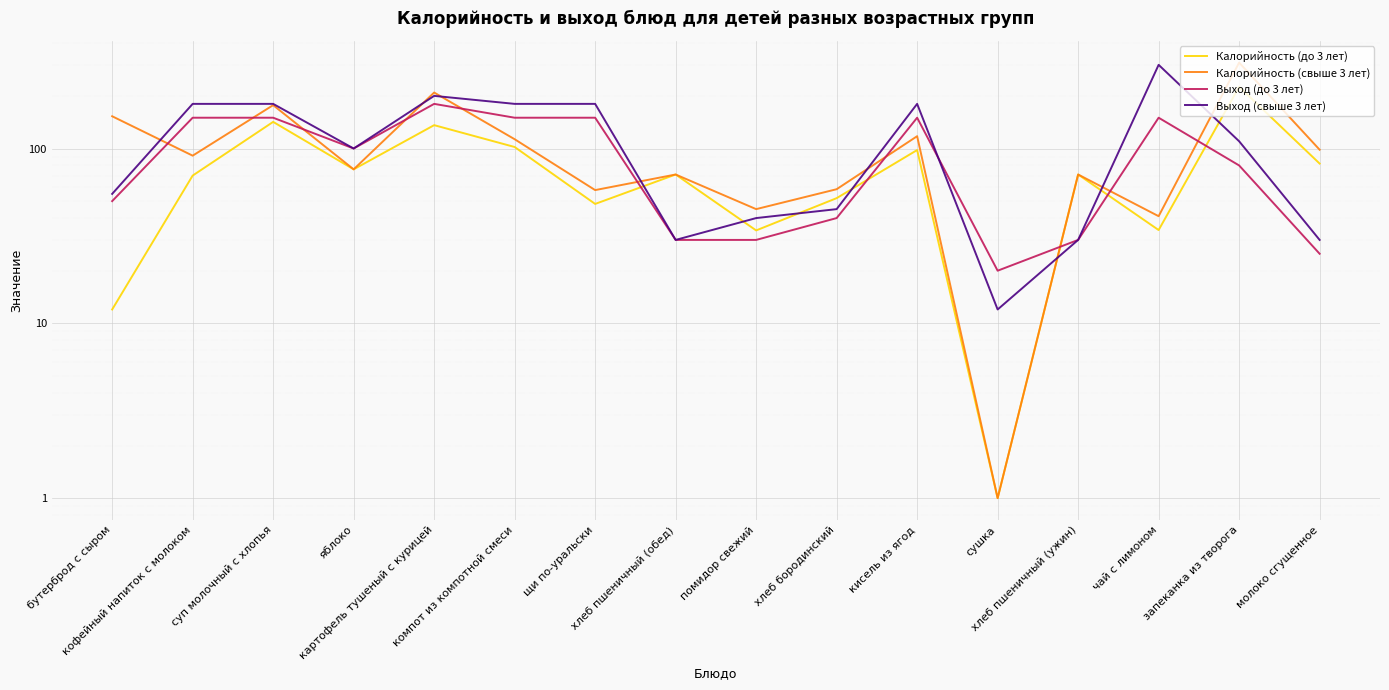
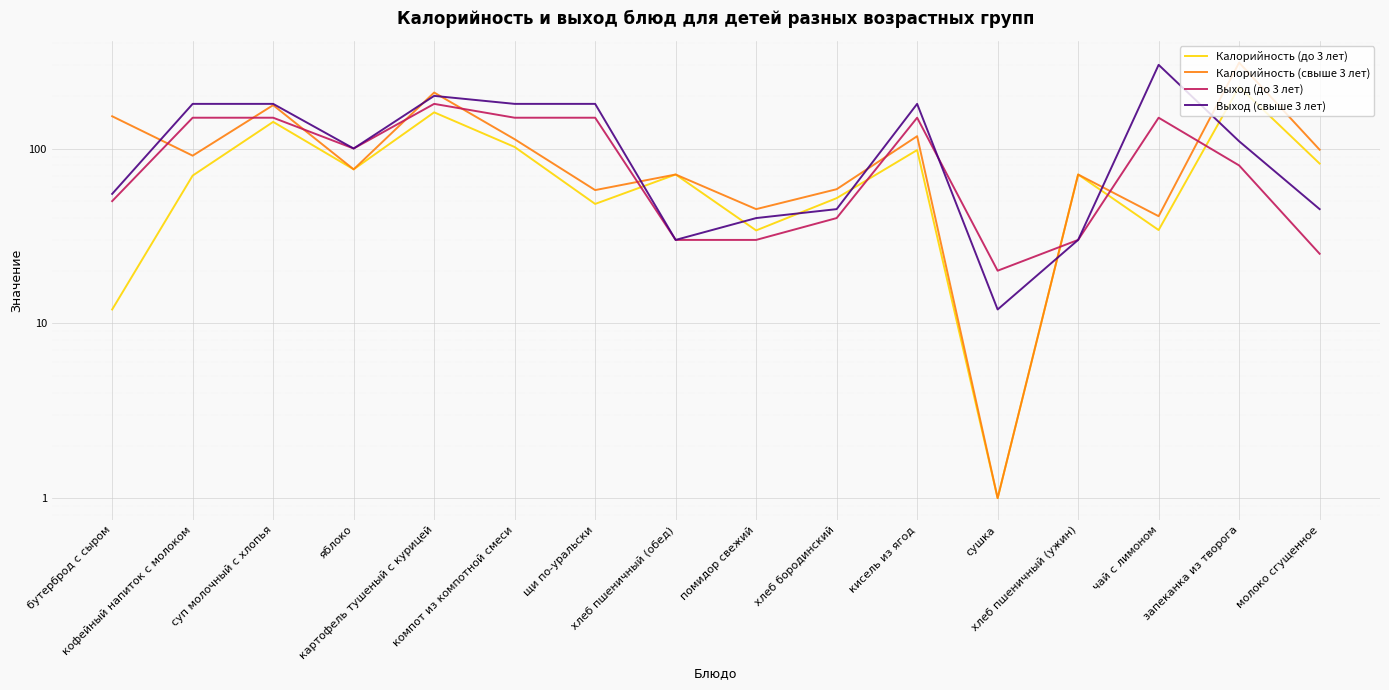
  {
    "Калорийность (до 3 лет)": {
      "бутерброд с сыром": 12,
      "кофейный напиток с молоком": 70,
      "суп молочный с хлопья": 140,
-     "картофель тушеный с курицей": 140,
+     "картофель тушеный с курицей": 160,
      "компот из компотной смеси": 100,
      "щи по-уральски": 48,
      "помидор свежий": 34,
      "хлеб бородинский": 52,
      "кисель из ягод": 100,
      "чай с лимоном": 34,
      "молоко сгущенное": 80
    },
    "Калорийность (свыше 3 лет)": {
      "бутерброд с сыром": 150,
      "кофейный напиток с молоком": 90,
      "картофель тушеный с курицей": 210,
      "компот из компотной смеси": 110,
      "щи по-уральски": 58,
      "помидор свежий": 45,
      "хлеб бородинский": 59,
      "кисель из ягод": 120,
      "чай с лимоном": 41,
      "молоко сгущенное": 100
    },
    "Выход (до 3 лет)": {
      "бутерброд с сыром": 50,
      "кофейный напиток с молоком": 150,
      "суп молочный с хлопья": 150,
      "картофель тушеный с курицей": 180,
      "компот из компотной смеси": 150,
      "щи по-уральски": 150,
      "помидор свежий": 30,
      "хлеб бородинский": 40,
      "кисель из ягод": 150,
      "сушка": 20,
      "чай с лимоном": 150,
      "запеканка из творога": 80,
      "молоко сгущенное": 25
    },
    "Выход (свыше 3 лет)": {
      "бутерброд с сыром": 55,
      "кофейный напиток с молоком": 180,
      "картофель тушеный с курицей": 200,
      "компот из компотной смеси": 180,
      "щи по-уральски": 180,
      "помидор свежий": 40,
      "хлеб бородинский": 45,
      "кисель из ягод": 180,
      "сушка": 12,
      "чай с лимоном": 300,
      "запеканка из творога": 110,
-     "молоко сгущенное": 30
+     "молоко сгущенное": 45
    }
  }
